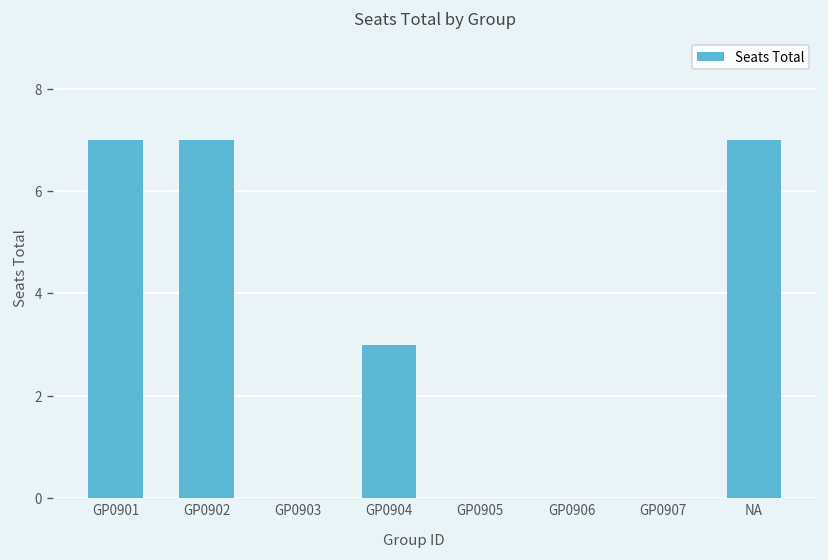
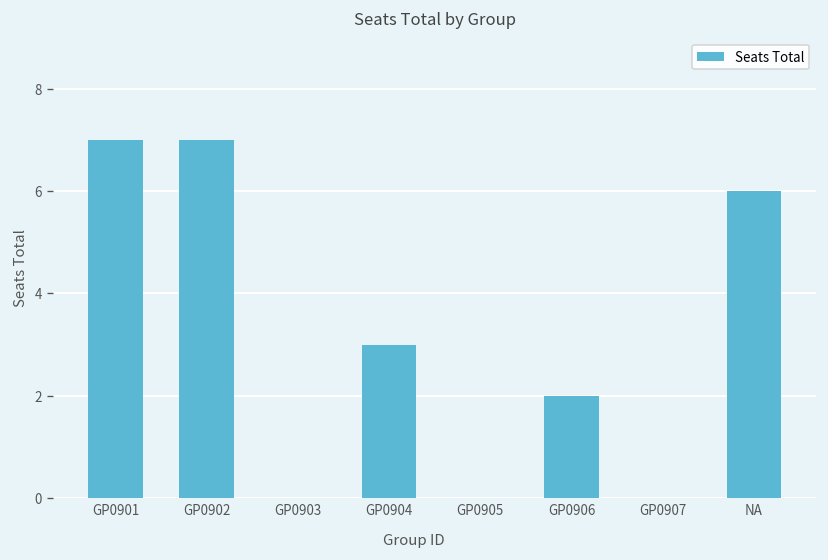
  {
    "GP0901": 7,
    "GP0902": 7,
    "GP0903": 0,
    "GP0904": 3,
    "GP0905": 0,
-   "GP0906": 0,
+   "GP0906": 2,
    "GP0907": 0,
-   "NA": 7
+   "NA": 6
  }
